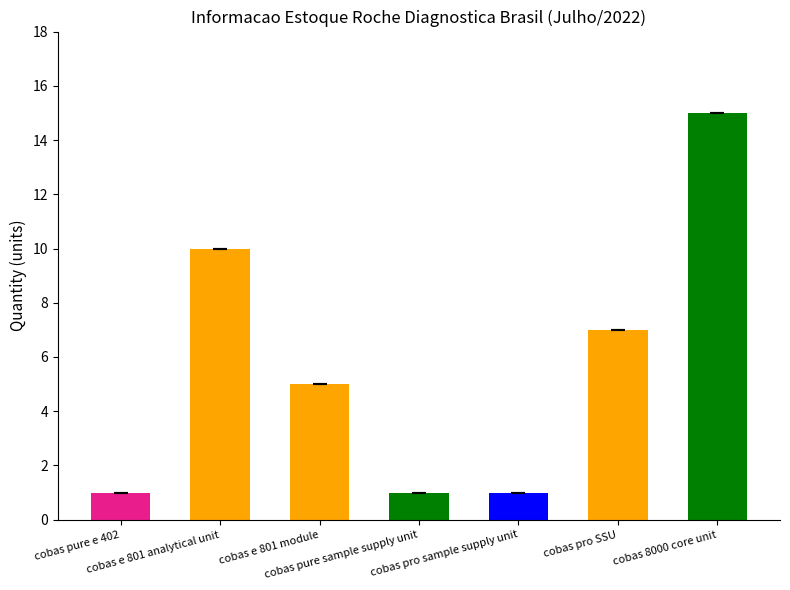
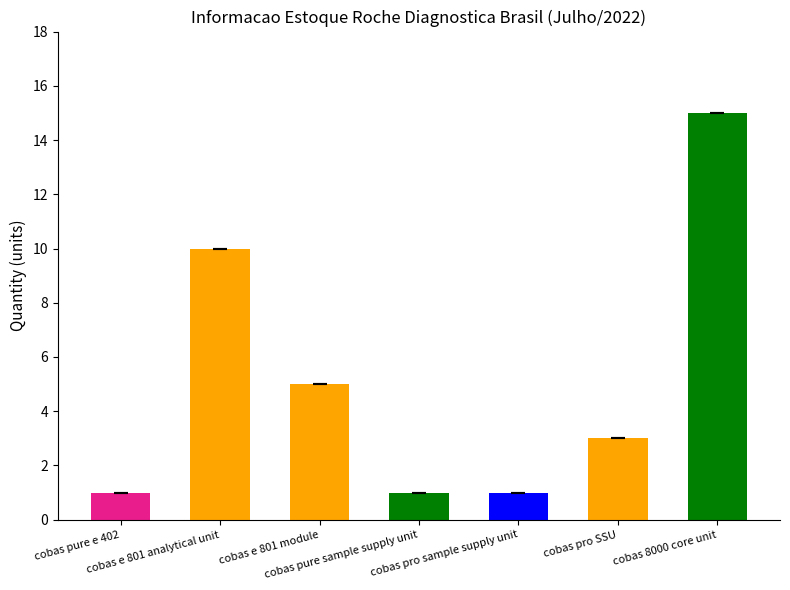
  {
    "cobas pure e 402": 1,
    "cobas e 801 analytical unit": 10,
    "cobas e 801 module": 5,
    "cobas pure sample supply unit": 1,
    "cobas pro sample supply unit": 1,
-   "cobas pro SSU": 7,
+   "cobas pro SSU": 3,
    "cobas 8000 core unit": 15
  }
